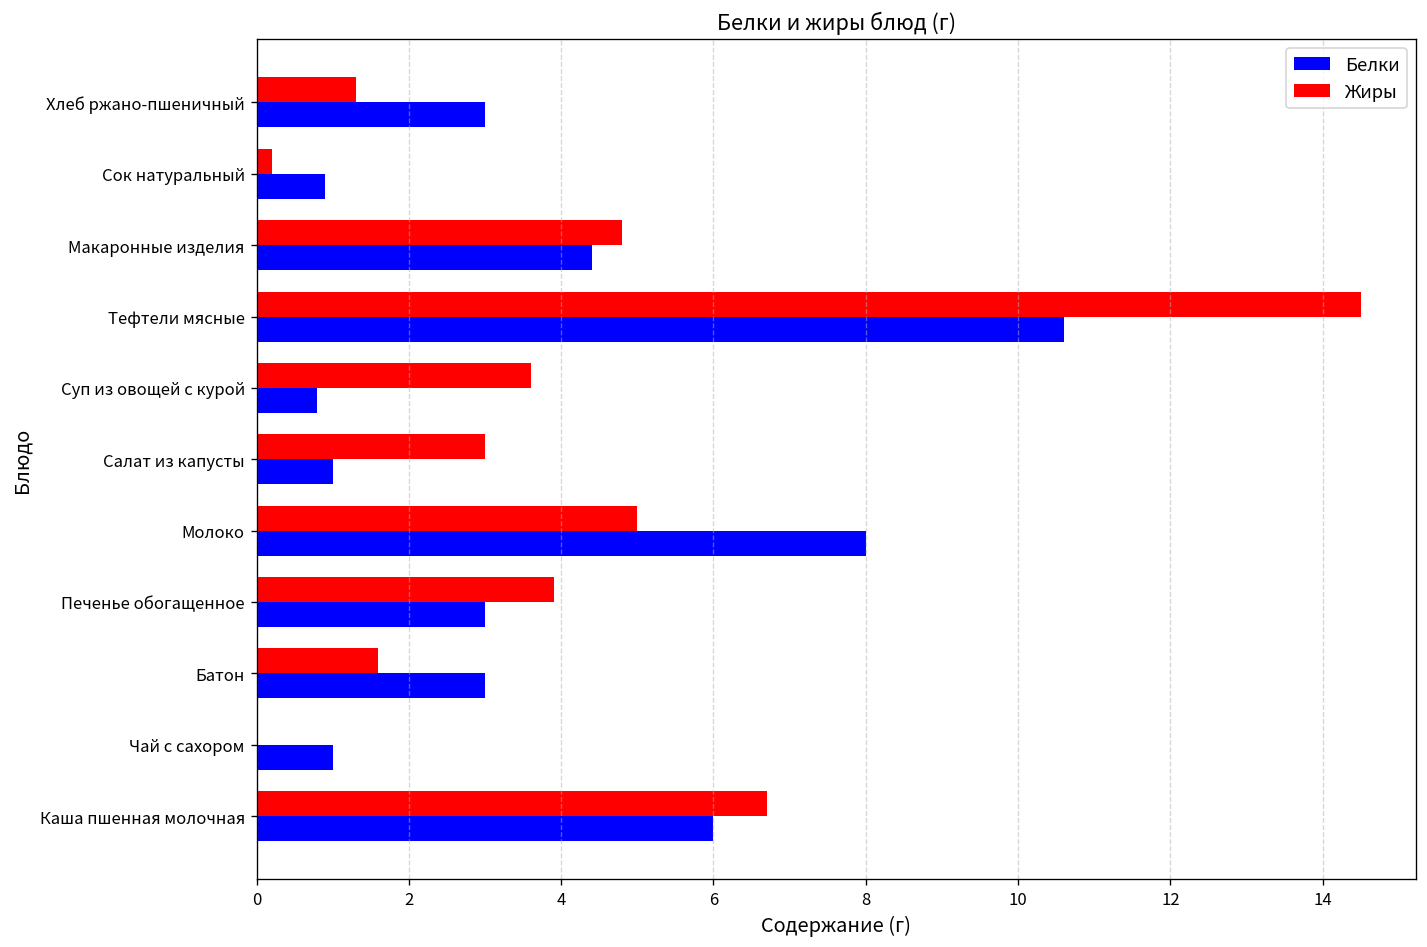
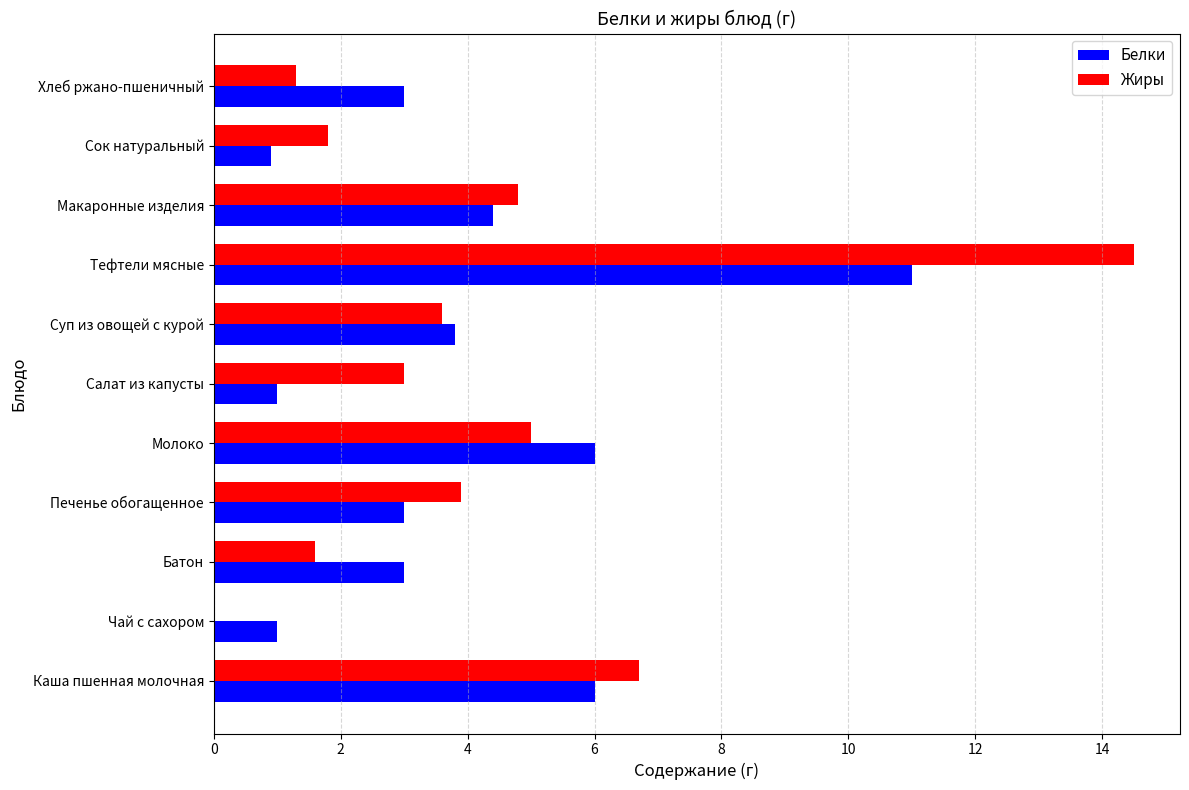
  {
    "Белки": {
      "Хлеб ржано-пшеничный": 3.0,
      "Сок натуральный": 0.9,
      "Макаронные изделия": 4.4,
-     "Тефтели мясные": 10.6,
-     "Суп из овощей с курой": 0.8,
+     "Тефтели мясные": 11.0,
+     "Суп из овощей с курой": 3.8,
      "Салат из капусты": 1.0,
-     "Молоко": 8,
+     "Молоко": 6,
      "Печенье обогащенное": 3.0,
      "Батон": 3.0,
      "Чай с сахором": 1.0,
      "Каша пшенная молочная": 6.0
    },
    "Жиры": {
      "Хлеб ржано-пшеничный": 1.3,
-     "Сок натуральный": 0.2,
+     "Сок натуральный": 1.8,
      "Макаронные изделия": 4.8,
      "Тефтели мясные": 14.5,
      "Суп из овощей с курой": 3.6,
      "Салат из капусты": 3.0,
      "Молоко": 5.0,
      "Печенье обогащенное": 3.9,
      "Батон": 1.6,
      "Чай с сахором": 0.0,
      "Каша пшенная молочная": 6.7
    }
  }
